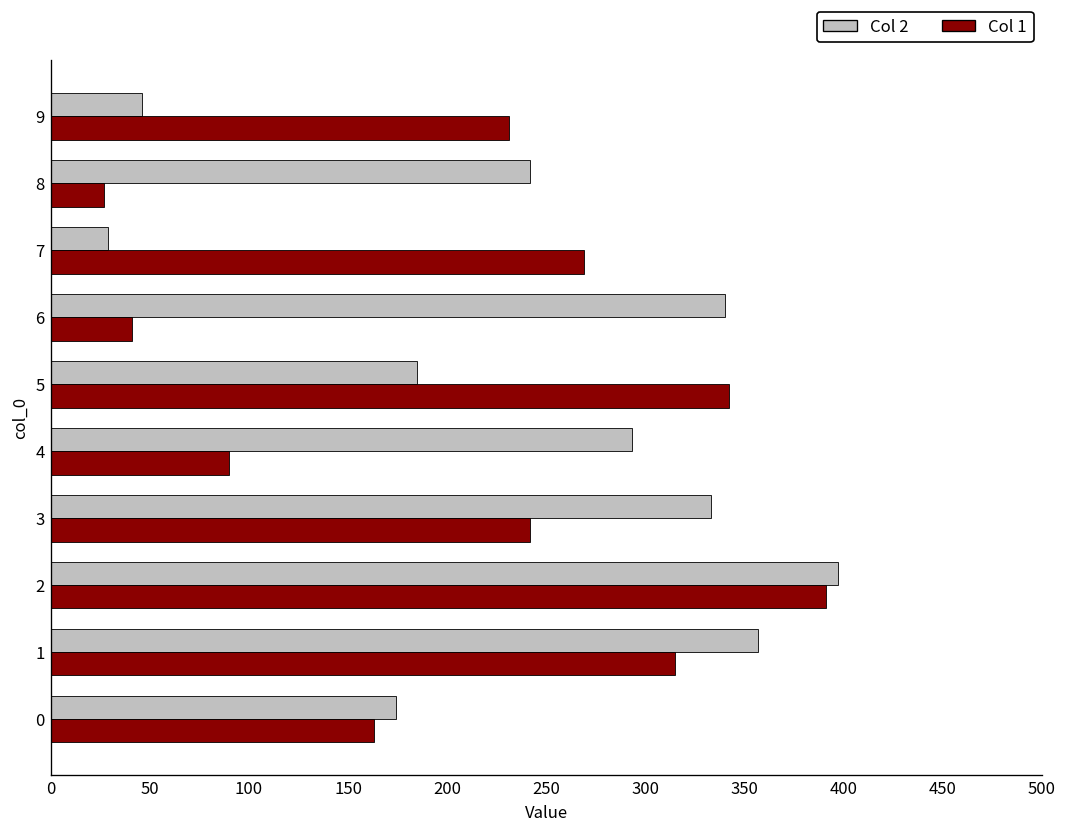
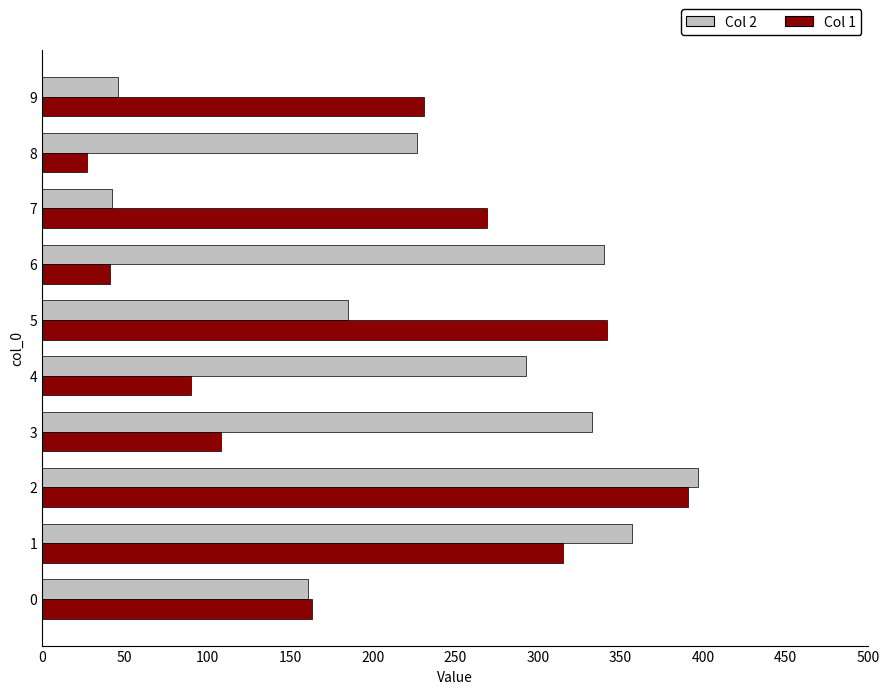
  {
    "Col 2": {
      "9": 46,
-     "8": 242,
-     "7": 29,
+     "8": 227,
+     "7": 42,
      "6": 340,
      "5": 185,
      "4": 293,
      "3": 333,
      "2": 397,
      "1": 357,
-     "0": 174
+     "0": 161
    },
    "Col 1": {
      "9": 231,
      "8": 27,
      "7": 269,
      "6": 41,
      "5": 342,
      "4": 90,
-     "3": 242,
+     "3": 108,
      "2": 391,
      "1": 315,
      "0": 163
    }
  }
